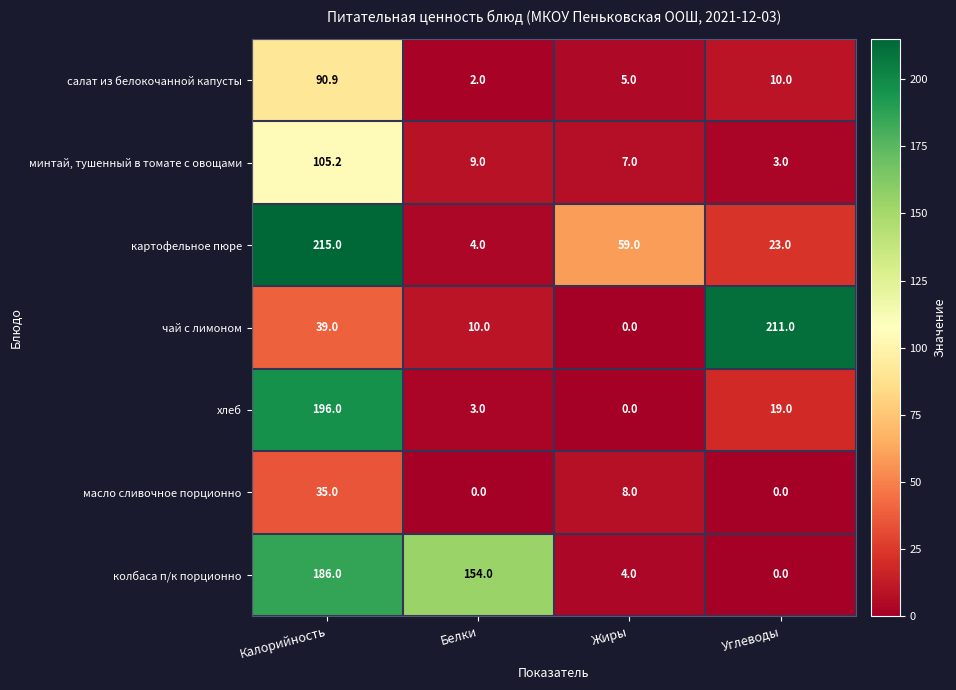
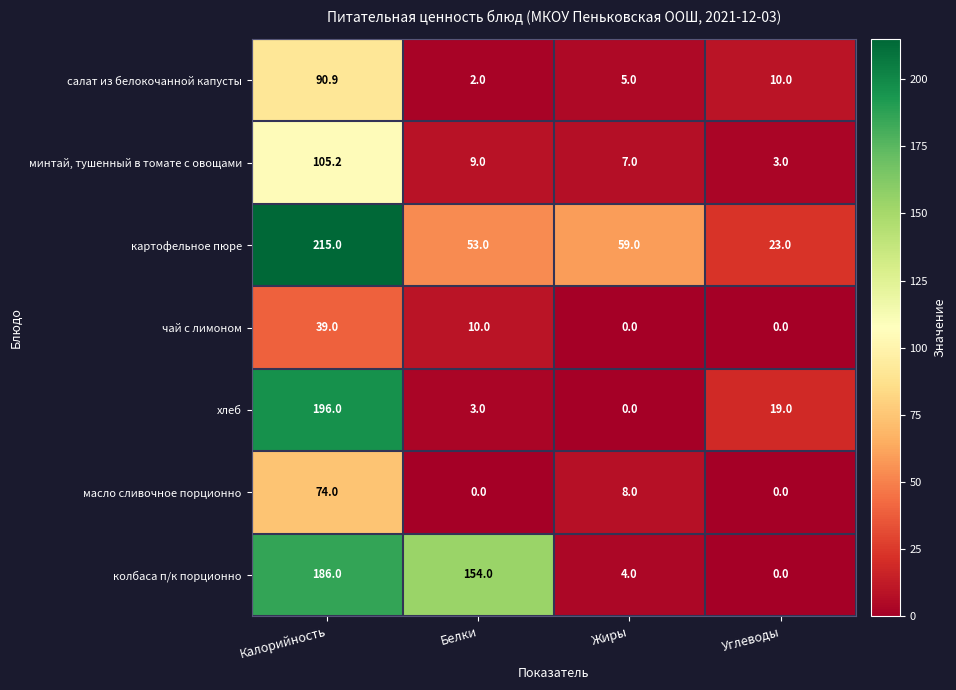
  {
    "салат из белокочанной капусты": {
      "Калорийность": 90.9,
      "Белки": 2.0,
      "Жиры": 5.0,
      "Углеводы": 10.0
    },
    "минтай, тушенный в томате с овощами": {
      "Калорийность": 105.2,
      "Белки": 9.0,
      "Жиры": 7.0,
      "Углеводы": 3.0
    },
    "картофельное пюре": {
      "Калорийность": 215.0,
-     "Белки": 4.0,
+     "Белки": 53.0,
      "Жиры": 59.0,
      "Углеводы": 23.0
    },
    "чай с лимоном": {
      "Калорийность": 39.0,
      "Белки": 10.0,
      "Жиры": 0.0,
-     "Углеводы": 211.0
+     "Углеводы": 0.0
    },
    "хлеб": {
      "Калорийность": 196.0,
      "Белки": 3.0,
      "Жиры": 0.0,
      "Углеводы": 19.0
    },
    "масло сливочное порционно": {
-     "Калорийность": 35.0,
+     "Калорийность": 74.0,
      "Белки": 0.0,
      "Жиры": 8.0,
      "Углеводы": 0.0
    },
    "колбаса п/к порционно": {
      "Калорийность": 186.0,
      "Белки": 154.0,
      "Жиры": 4.0,
      "Углеводы": 0.0
    }
  }
